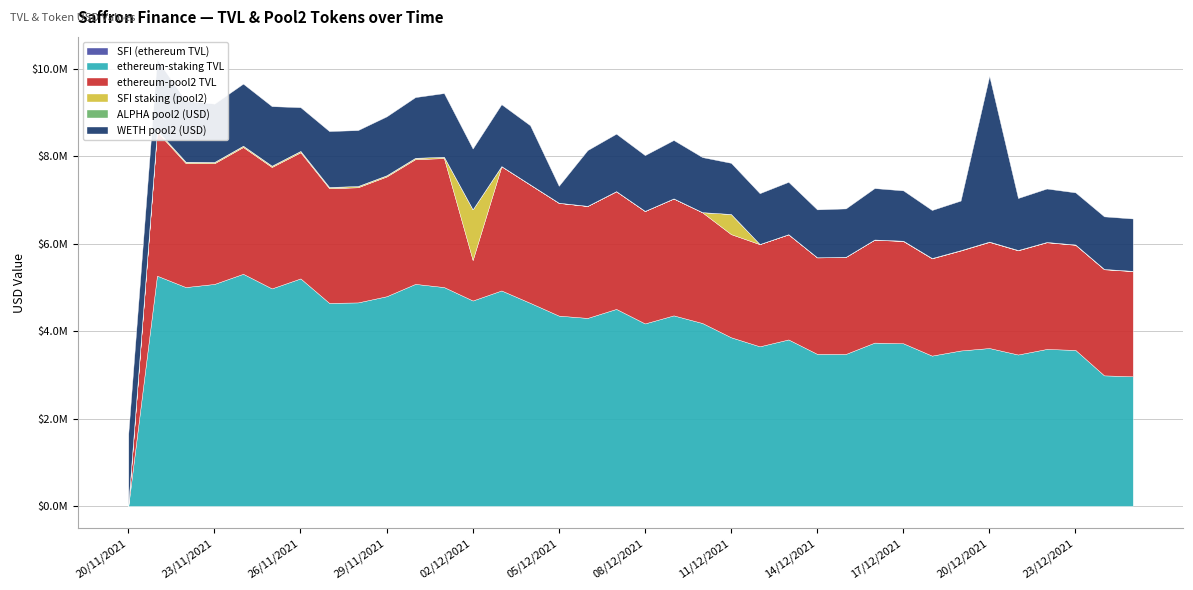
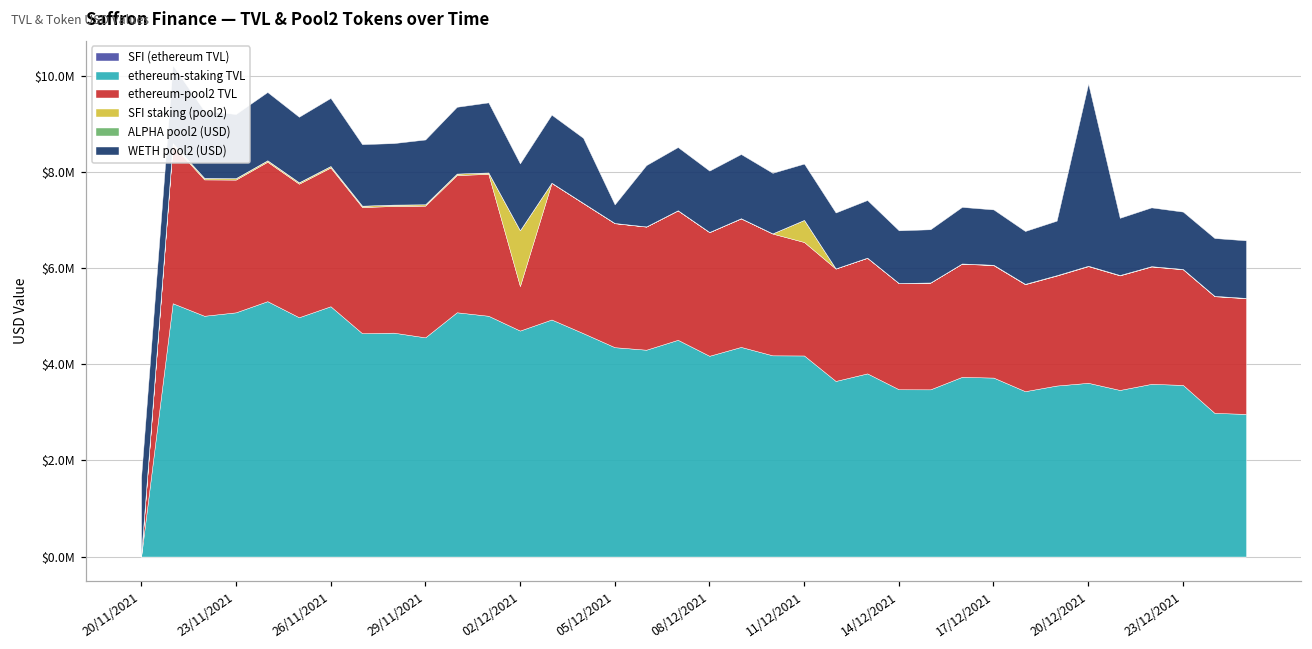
  {
    "SFI (ethereum TVL)": {
      "23/11/2021": "$0",
      "26/11/2021": "$0",
      "29/11/2021": "$0",
      "02/12/2021": "$0",
      "05/12/2021": "$0",
      "08/12/2021": "$0",
      "11/12/2021": "$0",
      "14/12/2021": "$0",
      "17/12/2021": "$0",
      "20/12/2021": "$0",
      "23/12/2021": "$0"
    },
    "ethereum-staking TVL": {
      "23/11/2021": "$5100000",
      "26/11/2021": "$5200000",
-     "29/11/2021": "$4800000",
+     "29/11/2021": "$4600000",
      "02/12/2021": "$4700000",
      "05/12/2021": "$4400000",
      "08/12/2021": "$4200000",
-     "11/12/2021": "$3900000",
+     "11/12/2021": "$4200000",
      "14/12/2021": "$3500000",
      "17/12/2021": "$3700000",
      "20/12/2021": "$3600000",
      "23/12/2021": "$3600000"
    },
    "ethereum-pool2 TVL": {
      "02/12/2021": "$900000",
      "11/12/2021": "$2400000"
    },
    "WETH pool2 (USD)": {
      "20/11/2021": "$1600000",
-     "26/11/2021": "$1000000",
+     "26/11/2021": "$1400000",
      "29/11/2021": "$1300000",
      "02/12/2021": "$1400000",
      "05/12/2021": "$400000",
      "08/12/2021": "$1300000",
      "11/12/2021": "$1200000",
      "14/12/2021": "$1100000",
      "17/12/2021": "$1200000",
      "20/12/2021": "$3800000",
      "23/12/2021": "$1200000"
    }
  }
